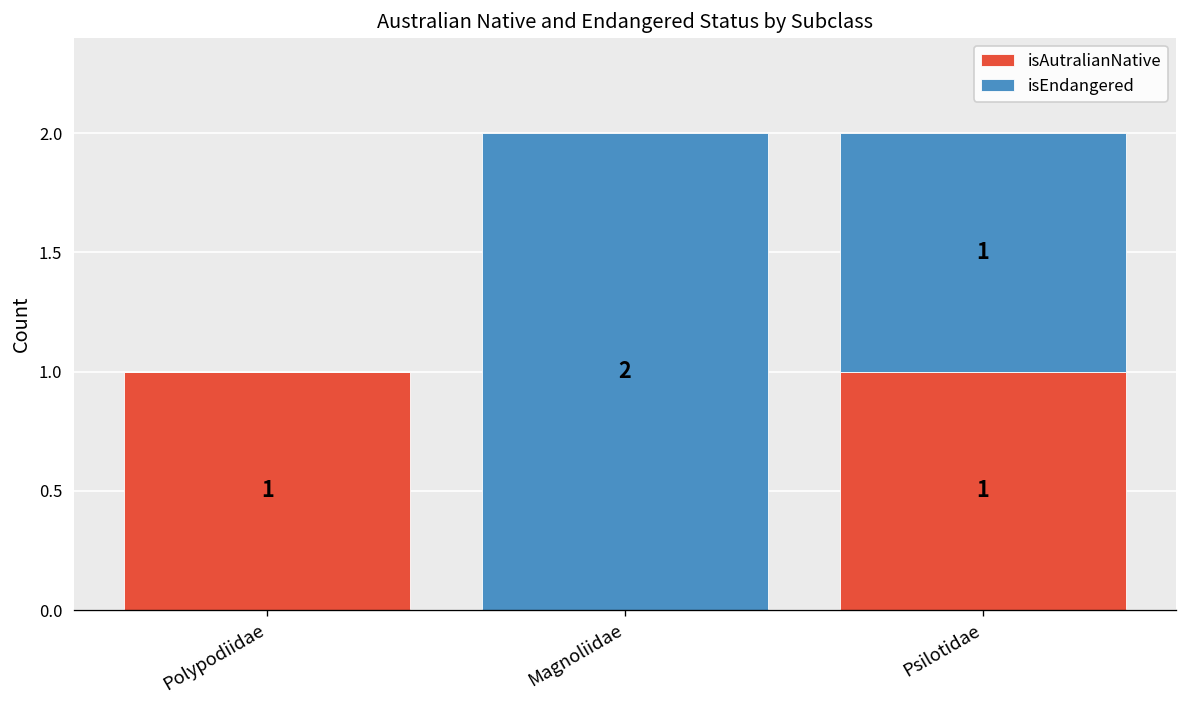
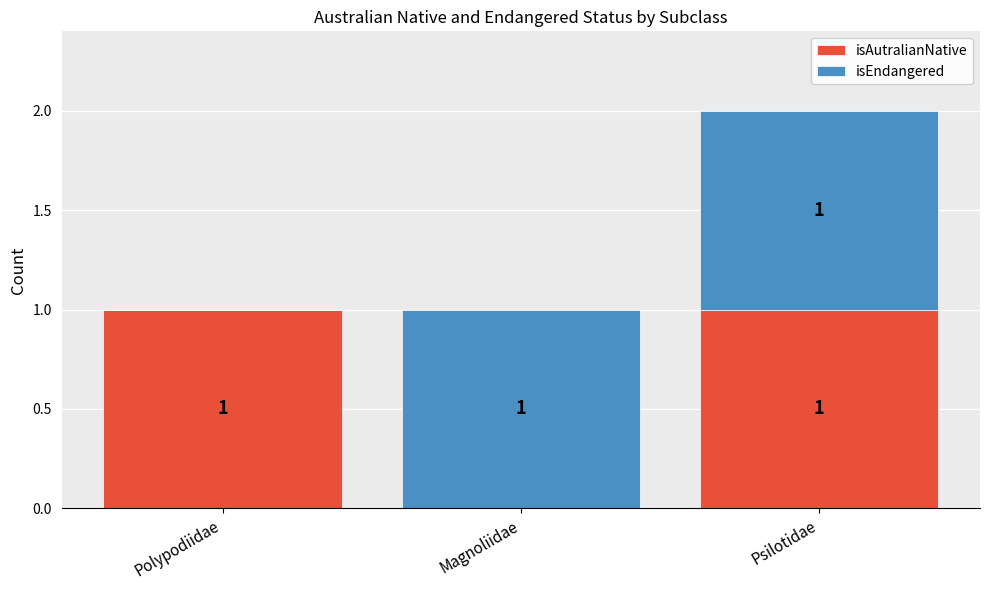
  {
    "isAutralianNative": {
      "Polypodiidae": 1,
      "Psilotidae": 1
    },
    "isEndangered": {
-     "Magnoliidae": 2,
+     "Magnoliidae": 1,
      "Psilotidae": 1
    }
  }
